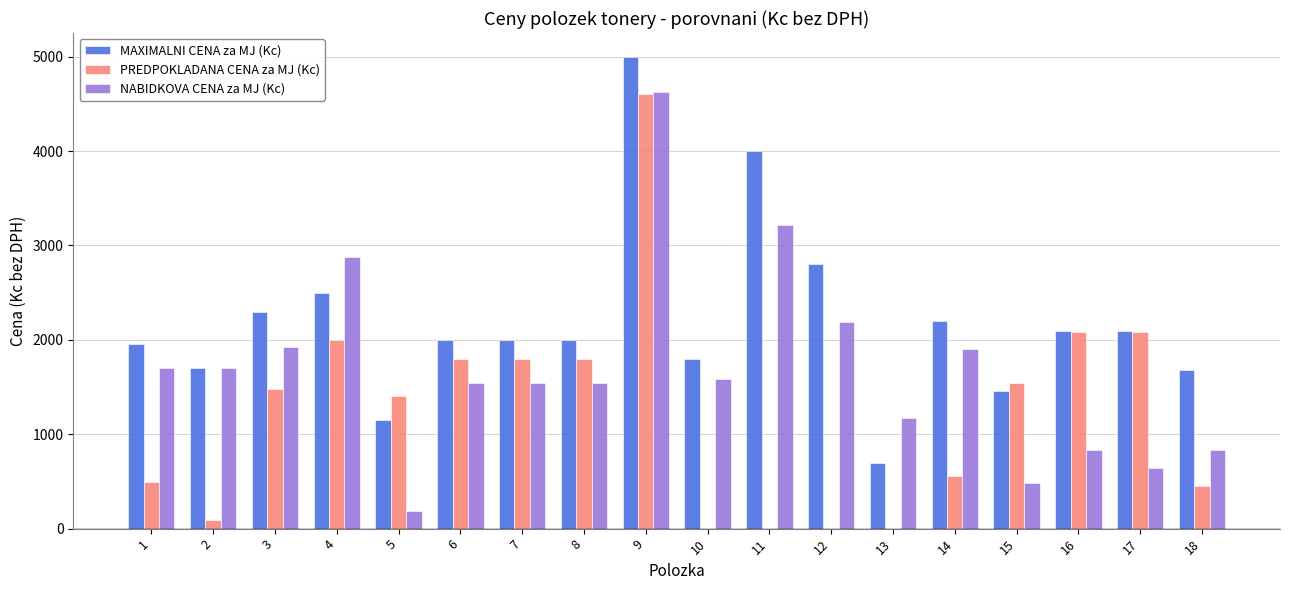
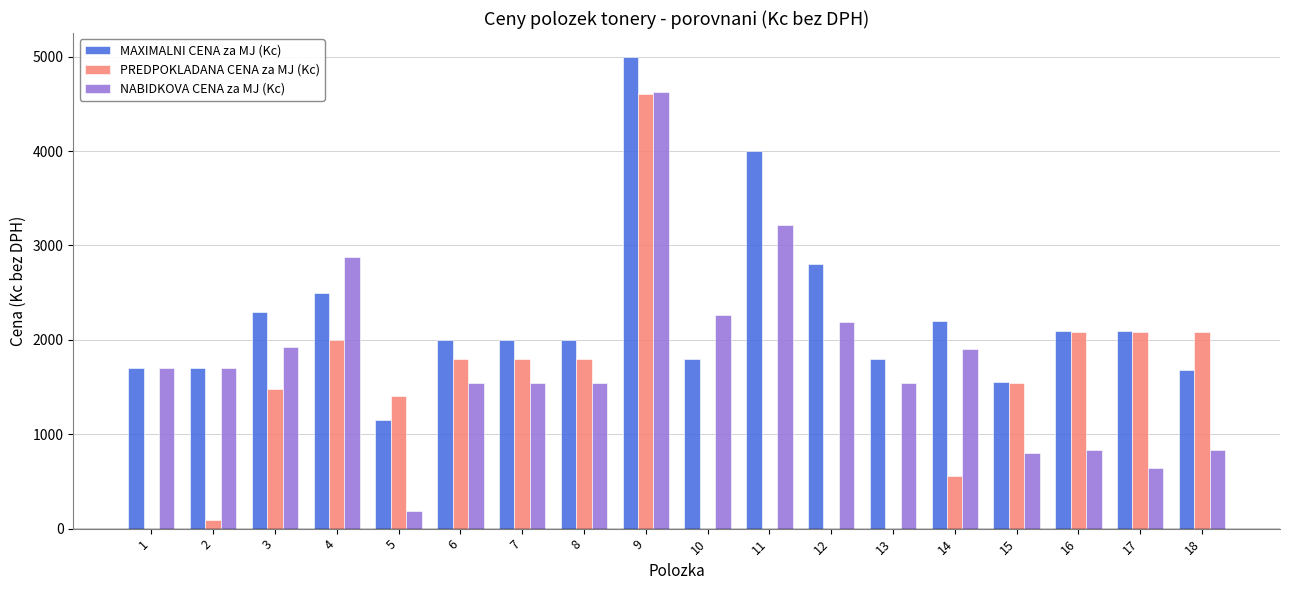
  {
    "MAXIMALNI CENA za MJ (Kc)": {
-     "1": 2000,
+     "1": 1700,
      "2": 1700,
      "3": 2300,
      "4": 2500,
      "5": 1100,
      "6": 2000,
      "7": 2000,
      "8": 2000,
      "9": 5000,
      "10": 1800,
      "11": 4000,
      "12": 2800,
-     "13": 700,
+     "13": 1800,
      "14": 2200,
-     "15": 1500,
+     "15": 1600,
      "16": 2100,
      "17": 2100,
      "18": 1700
    },
    "PREDPOKLADANA CENA za MJ (Kc)": {
-     "1": 500,
+     "1": 0,
      "2": 100,
      "3": 1500,
      "4": 2000,
      "5": 1400,
      "6": 1800,
      "7": 1800,
      "8": 1800,
      "9": 4600,
      "10": 0,
      "11": 0,
      "12": 0,
      "13": 0,
      "14": 600,
      "15": 1500,
      "16": 2100,
      "17": 2100,
-     "18": 400
+     "18": 2100
    },
    "NABIDKOVA CENA za MJ (Kc)": {
      "1": 1700,
      "2": 1700,
      "3": 1900,
      "4": 2900,
      "5": 200,
      "6": 1500,
      "7": 1500,
      "8": 1500,
      "9": 4600,
-     "10": 1600,
+     "10": 2300,
      "11": 3200,
      "12": 2200,
-     "13": 1200,
+     "13": 1500,
      "14": 1900,
-     "15": 500,
+     "15": 800,
      "16": 800,
      "17": 600,
      "18": 800
    }
  }
